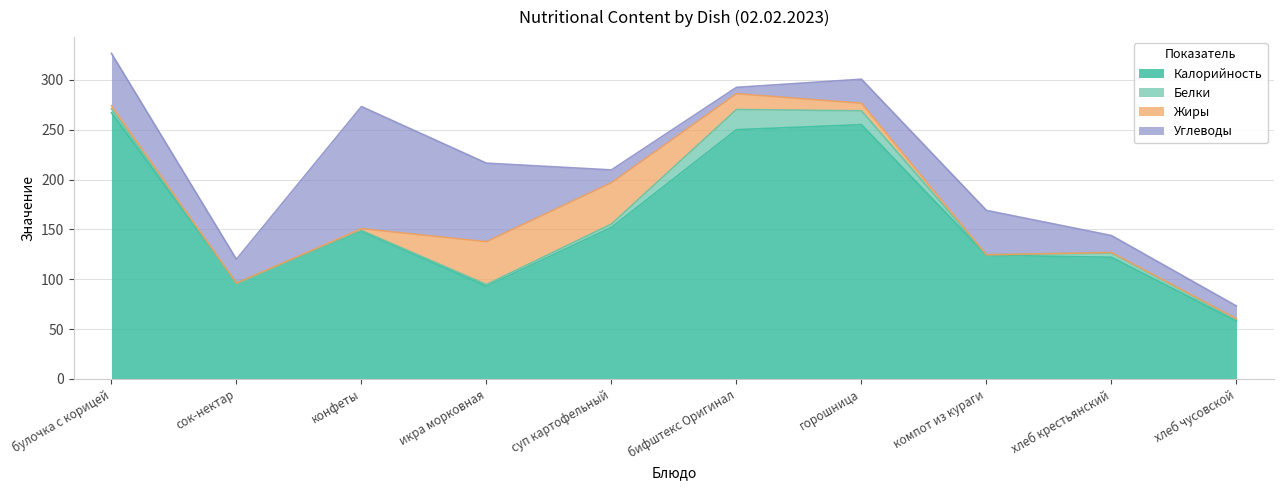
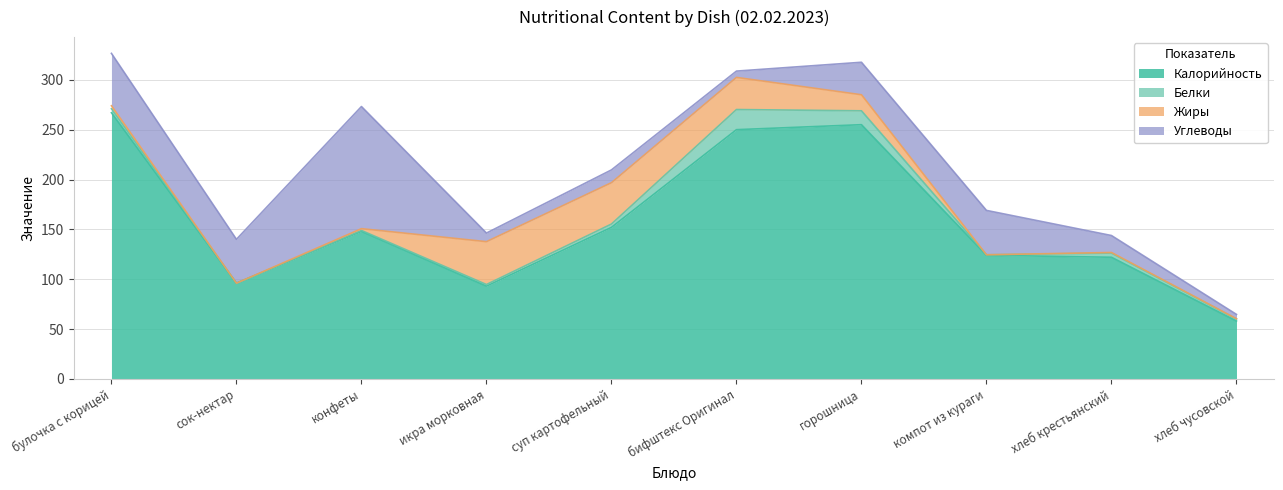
  {
    "Жиры": {
      "булочка с корицей": 0,
      "икра морковная": 40,
      "суп картофельный": 40,
-     "бифштекс Оригинал": 20,
-     "горошница": 10
+     "бифштекс Оригинал": 30,
+     "горошница": 20
    },
    "Углеводы": {
      "булочка с корицей": 50,
-     "сок-нектар": 20,
+     "сок-нектар": 40,
      "конфеты": 120,
-     "икра морковная": 80,
+     "икра морковная": 10,
      "суп картофельный": 10,
      "бифштекс Оригинал": 10,
-     "горошница": 20,
+     "горошница": 30,
      "компот из кураги": 40,
      "хлеб крестьянский": 20,
-     "хлеб чусовской": 10
+     "хлеб чусовской": 0
    }
  }
